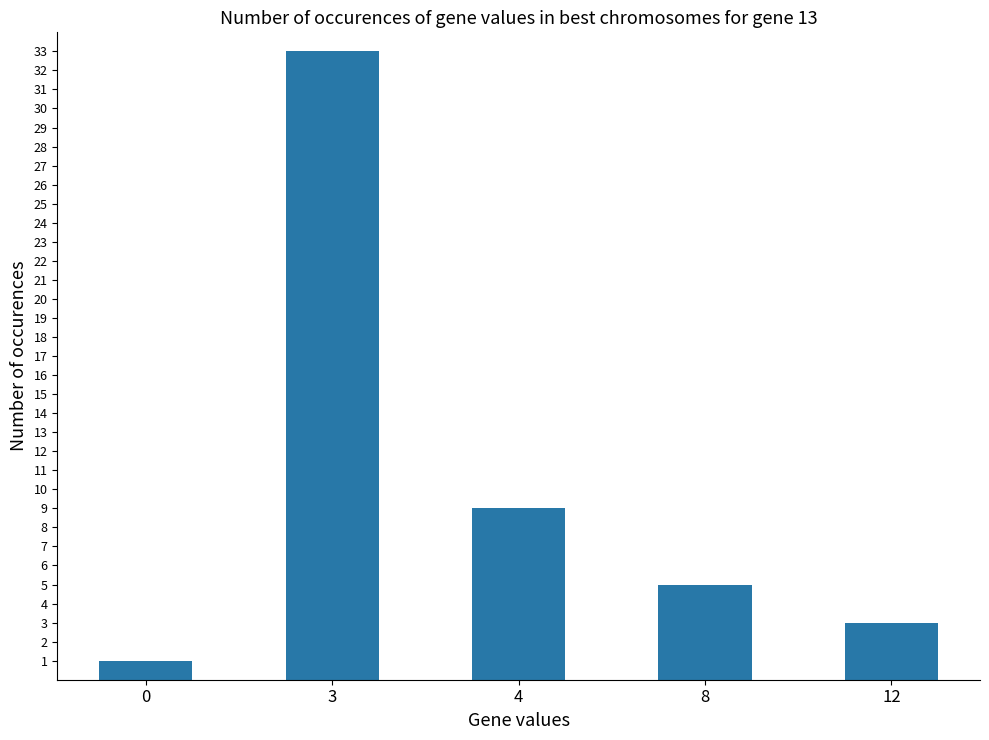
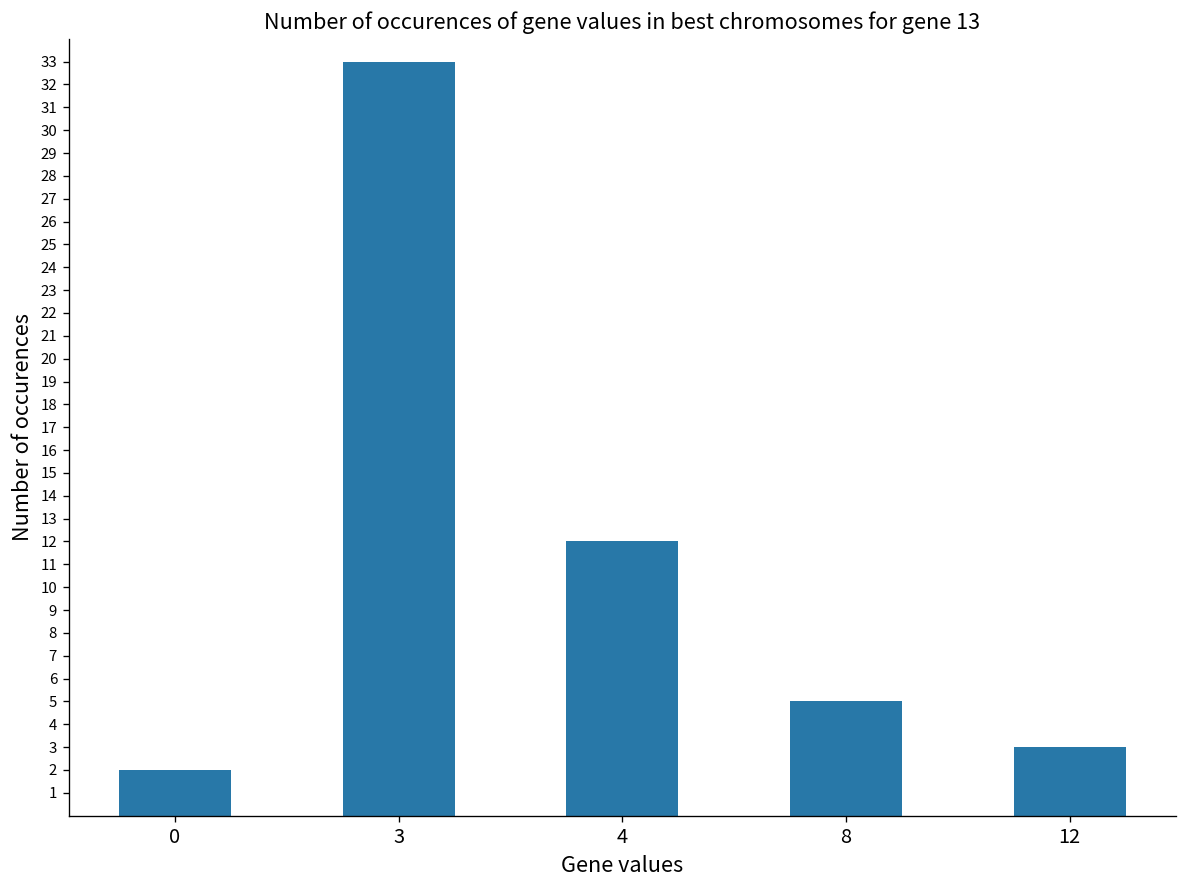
  {
-   "0": 1,
+   "0": 2,
    "3": 33,
-   "4": 9,
+   "4": 12,
    "8": 5,
    "12": 3
  }
